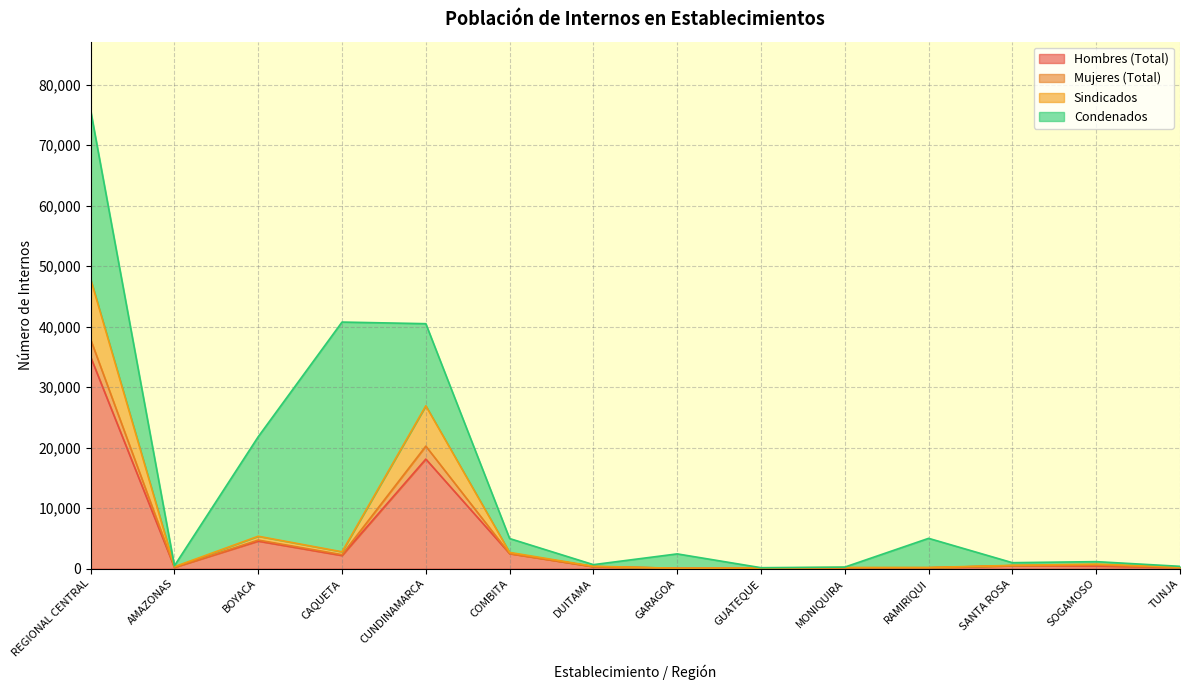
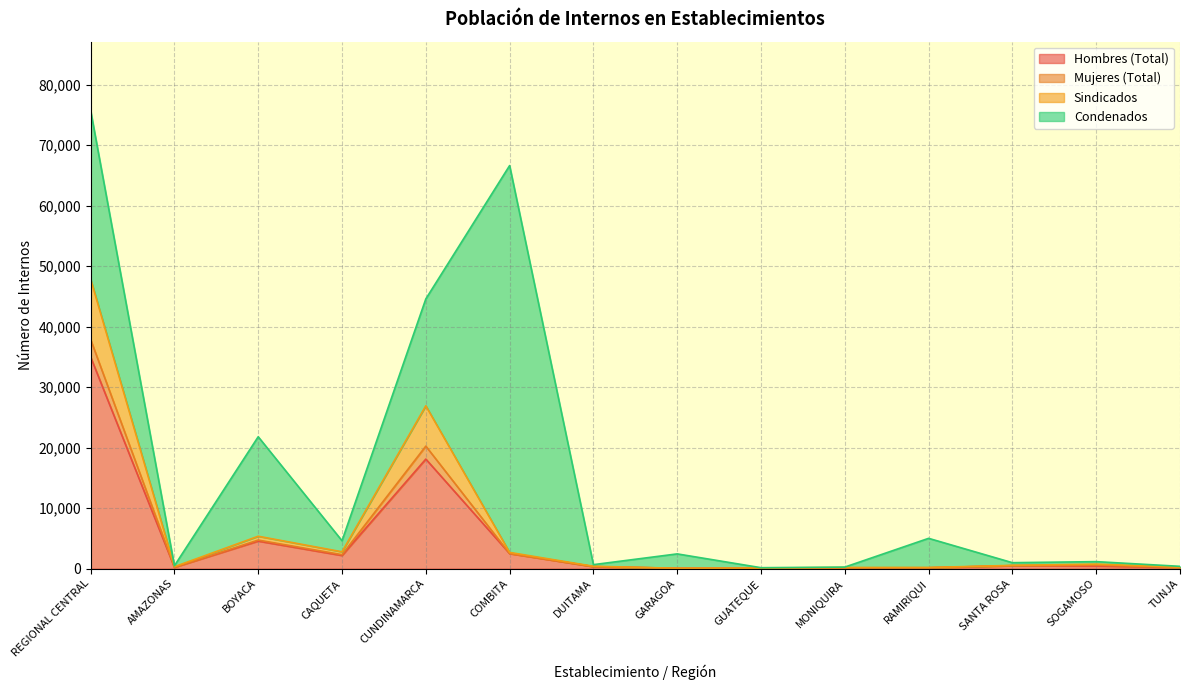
  {
    "Condenados": {
      "REGIONAL CENTRAL": "28,000",
      "BOYACA": "16,000",
-     "CAQUETA": "38,000",
-     "CUNDINAMARCA": "14,000",
-     "COMBITA": "2,000",
+     "CAQUETA": "2,000",
+     "CUNDINAMARCA": "18,000",
+     "COMBITA": "64,000",
      "GARAGOA": "2,000",
      "RAMIRIQUI": "5,000",
      "SANTA ROSA": "0"
    }
  }
